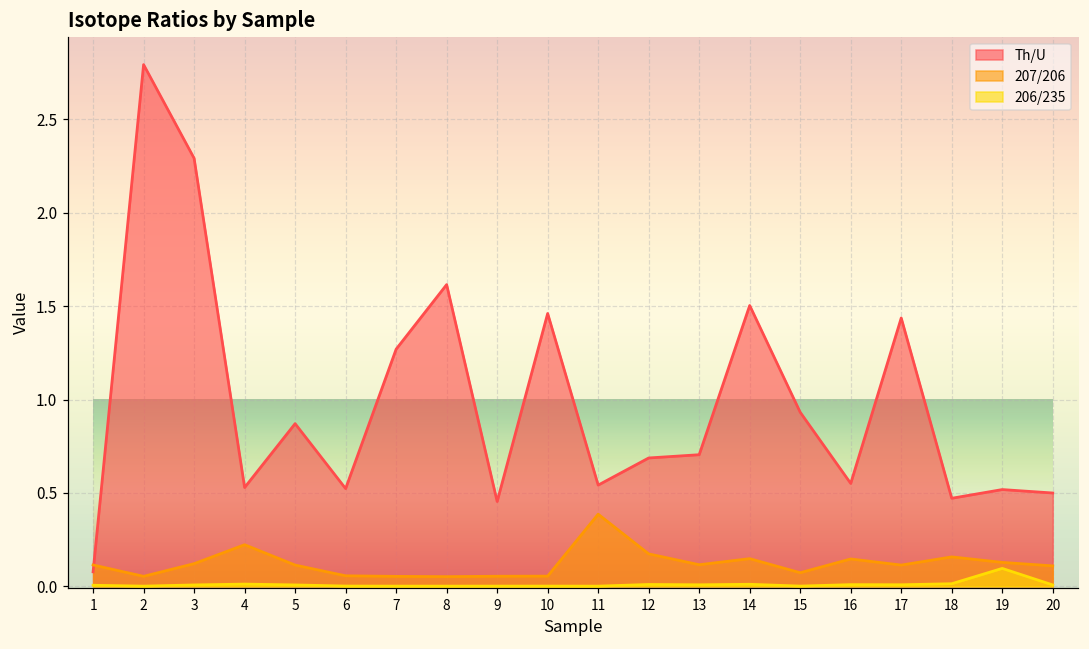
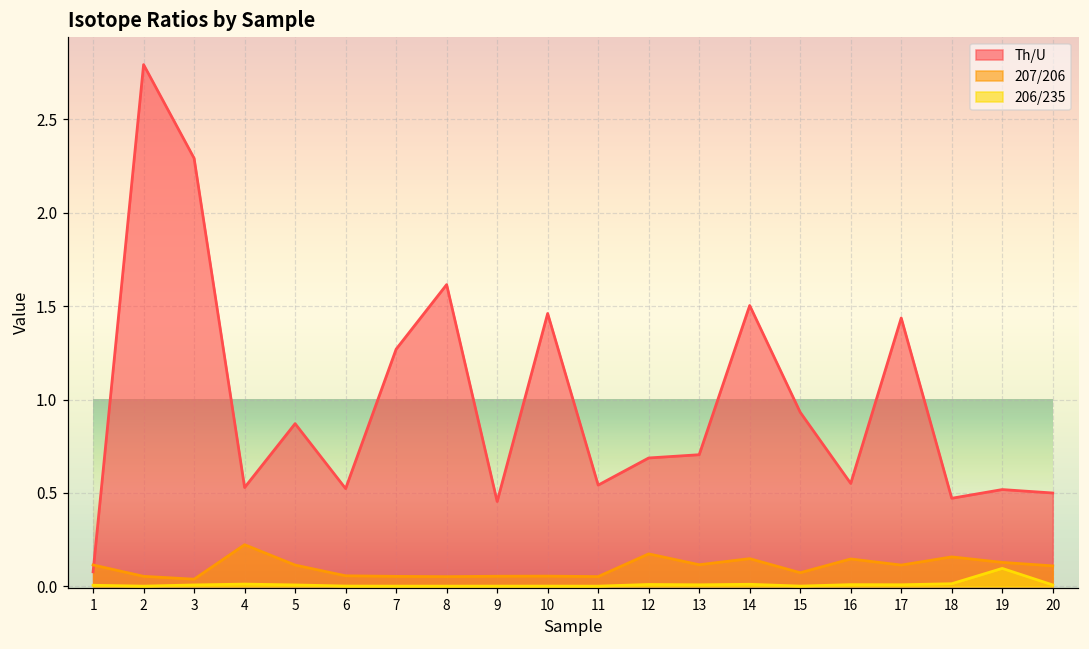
  {
    "Th/U": {
      "1": 0.08,
      "2": 2.79,
      "3": 2.29,
      "4": 0.53,
      "5": 0.87,
      "6": 0.52,
      "7": 1.27,
      "8": 1.62,
      "9": 0.45,
      "10": 1.46,
      "11": 0.54,
      "12": 0.69,
      "13": 0.70,
      "14": 1.50,
      "15": 0.93,
      "16": 0.55,
      "17": 1.44,
      "18": 0.47,
      "19": 0.52,
      "20": 0.50
    },
    "207/206": {
      "1": 0.11,
      "2": 0.05,
-     "3": 0.12,
+     "3": 0.04,
      "4": 0.22,
      "5": 0.11,
      "6": 0.06,
      "7": 0.05,
      "8": 0.05,
      "9": 0.05,
      "10": 0.05,
-     "11": 0.39,
+     "11": 0.05,
      "12": 0.17,
      "13": 0.12,
      "14": 0.15,
      "15": 0.07,
      "16": 0.15,
      "17": 0.11,
      "18": 0.16,
      "19": 0.13,
      "20": 0.11
    },
    "206/235": {
      "1": 0.01,
      "2": 0.00,
      "3": 0.01,
      "4": 0.01,
      "5": 0.01,
      "6": 0.00,
      "7": 0.00,
      "8": 0.00,
      "9": 0.00,
      "10": 0.00,
      "11": 0.00,
      "12": 0.01,
      "13": 0.01,
      "14": 0.01,
      "15": 0.00,
      "16": 0.01,
      "17": 0.01,
      "18": 0.01,
      "19": 0.10,
      "20": 0.01
    }
  }
